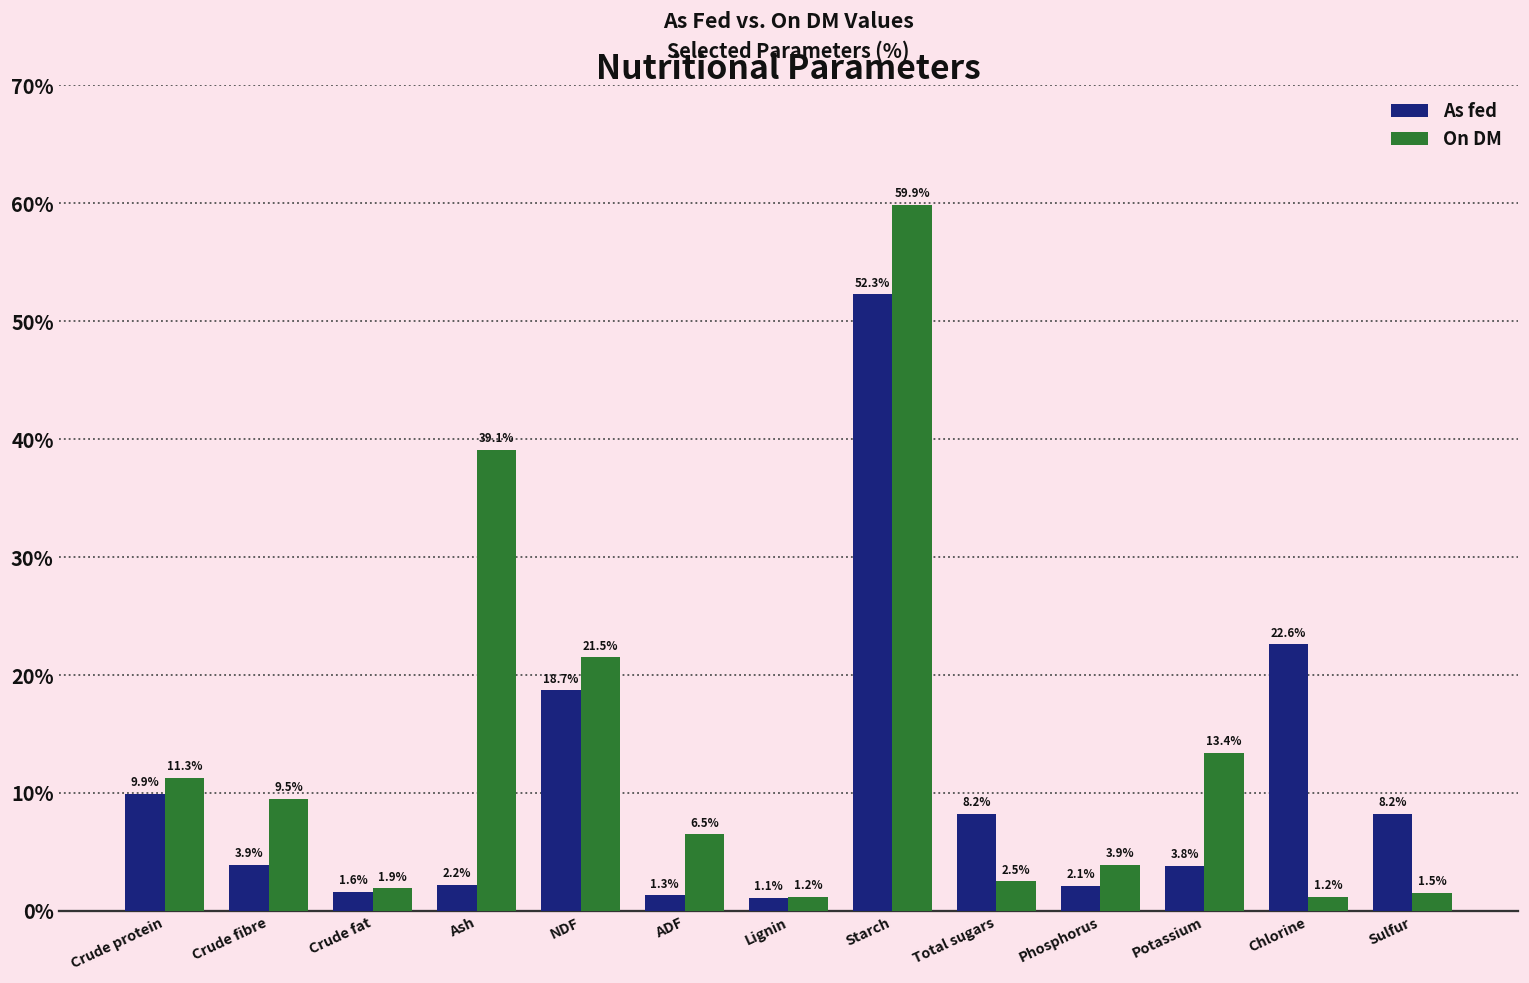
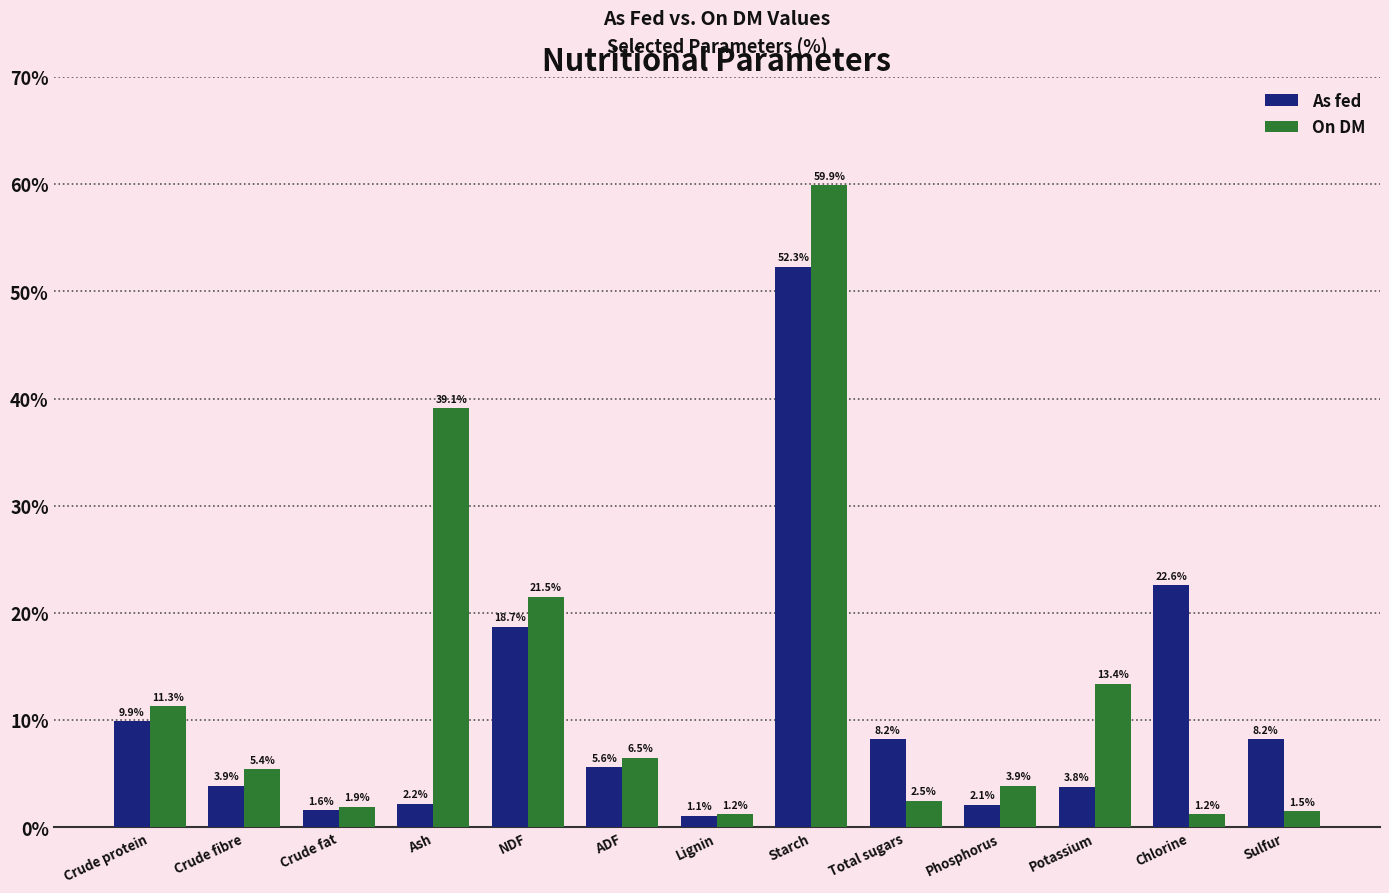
  {
    "As fed": {
      "Crude protein": "9.9%",
      "Crude fibre": "3.9%",
      "Crude fat": "1.6%",
      "Ash": "2.2%",
      "NDF": "18.7%",
-     "ADF": "1.3%",
+     "ADF": "5.6%",
      "Lignin": "1.1%",
      "Starch": "52.3%",
      "Total sugars": "8.2%",
      "Phosphorus": "2.1%",
      "Potassium": "3.8%",
      "Chlorine": "22.6%",
      "Sulfur": "8.2%"
    },
    "On DM": {
      "Crude protein": "11.3%",
-     "Crude fibre": "9.5%",
+     "Crude fibre": "5.4%",
      "Crude fat": "1.9%",
      "Ash": "39.1%",
      "NDF": "21.5%",
      "ADF": "6.5%",
      "Lignin": "1.2%",
      "Starch": "59.9%",
      "Total sugars": "2.5%",
      "Phosphorus": "3.9%",
      "Potassium": "13.4%",
      "Chlorine": "1.2%",
      "Sulfur": "1.5%"
    }
  }
